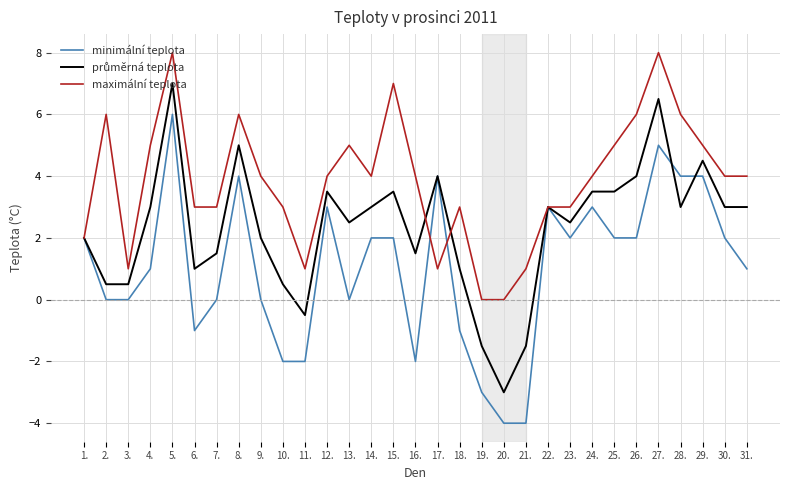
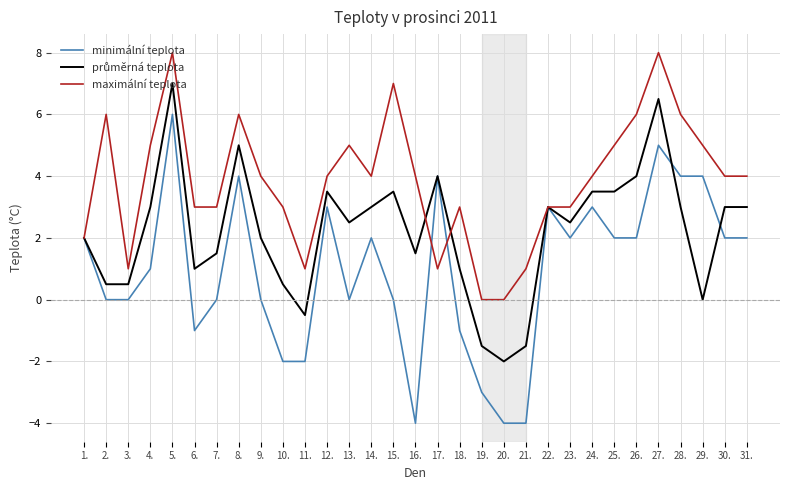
  {
    "minimální teplota": {
      "2.": 0,
      "3.": 0,
      "4.": 1,
      "5.": 6,
      "6.": -1,
      "7.": 0,
      "8.": 4,
      "9.": 0,
      "10.": -2,
      "11.": -2,
      "12.": 3,
      "13.": 0,
      "14.": 2,
-     "15.": 2,
-     "16.": -2,
+     "15.": 0,
+     "16.": -4,
      "18.": -1,
      "19.": -3,
      "20.": -4,
      "21.": -4,
      "23.": 2,
      "24.": 3,
      "25.": 2,
      "26.": 2,
      "27.": 5,
      "28.": 4,
      "29.": 4,
      "30.": 2,
-     "31.": 1
+     "31.": 2
    },
    "průměrná teplota": {
      "2.": 0.5,
      "3.": 0.5,
      "4.": 3.0,
      "5.": 7.0,
      "6.": 1.0,
      "7.": 1.5,
      "8.": 5.0,
      "9.": 2.0,
      "10.": 0.5,
      "11.": -0.5,
      "12.": 3.5,
      "13.": 2.5,
      "14.": 3.0,
      "15.": 3.5,
      "16.": 1.5,
      "18.": 1.0,
      "19.": -1.5,
-     "20.": -3,
+     "20.": -2,
      "21.": -1.5,
      "23.": 2.5,
      "24.": 3.5,
      "25.": 3.5,
      "26.": 4.0,
      "27.": 6.5,
      "28.": 3.0,
-     "29.": 4.5,
+     "29.": 0.0,
      "30.": 3.0,
      "31.": 3.0
    },
    "maximální teplota": {
      "2.": 6.0,
      "3.": 1.0,
      "4.": 5.0,
      "5.": 8.0,
      "6.": 3.0,
      "7.": 3.0,
      "8.": 6.0,
      "9.": 4.0,
      "10.": 3.0,
      "11.": 1.0,
      "12.": 4.0,
      "13.": 5.0,
      "14.": 4.0,
      "15.": 7.0,
      "16.": 4.0,
      "17.": 1.0,
      "18.": 3.0,
      "19.": 0.0,
      "20.": 0.0,
      "21.": 1.0,
      "23.": 3.0,
      "24.": 4.0,
      "25.": 5.0,
      "26.": 6.0,
      "27.": 8.0,
      "28.": 6.0,
      "29.": 5.0,
      "30.": 4.0,
      "31.": 4.0
    }
  }
